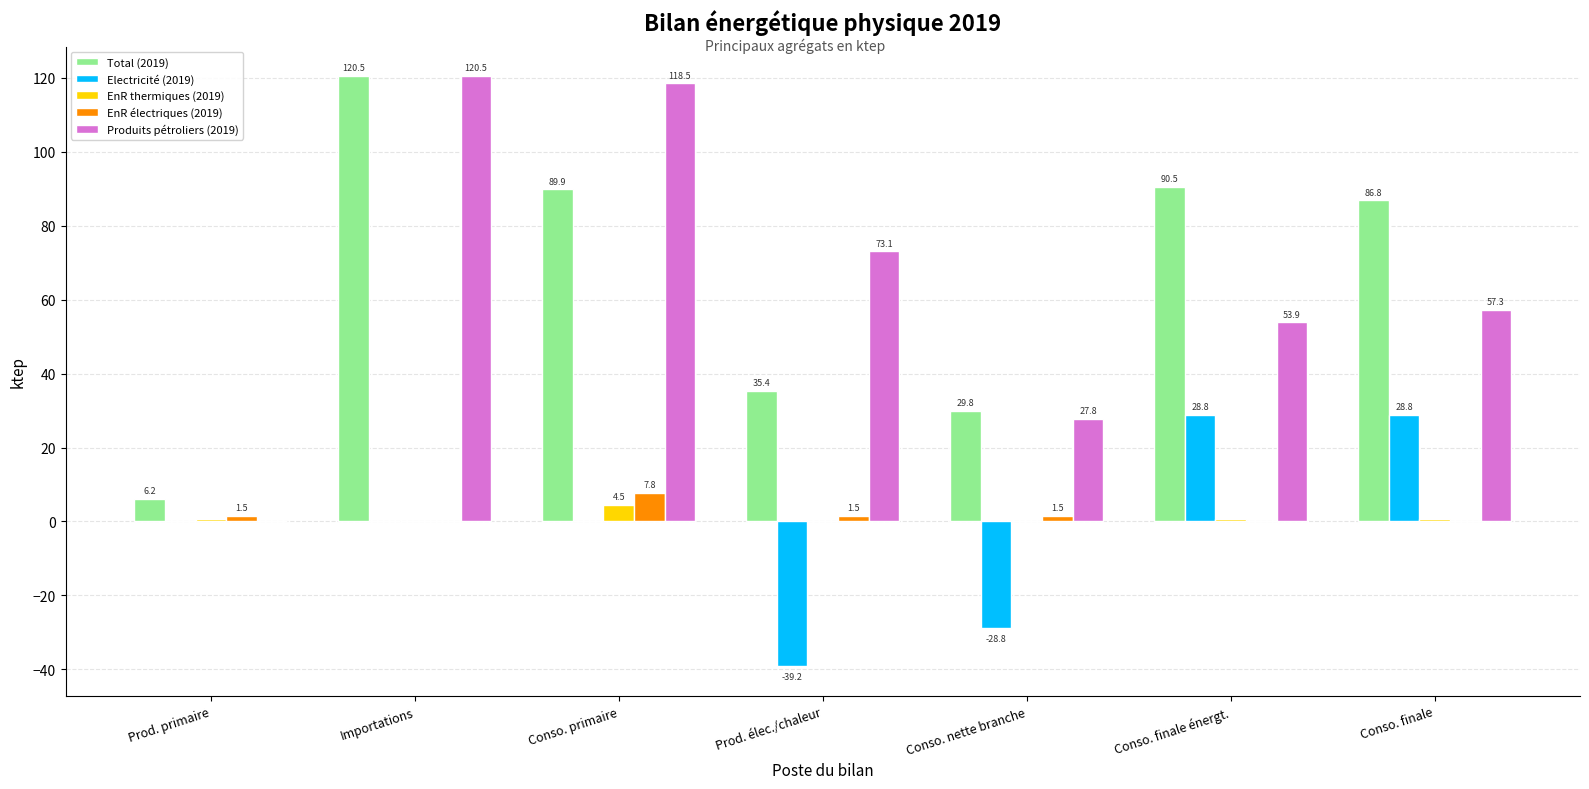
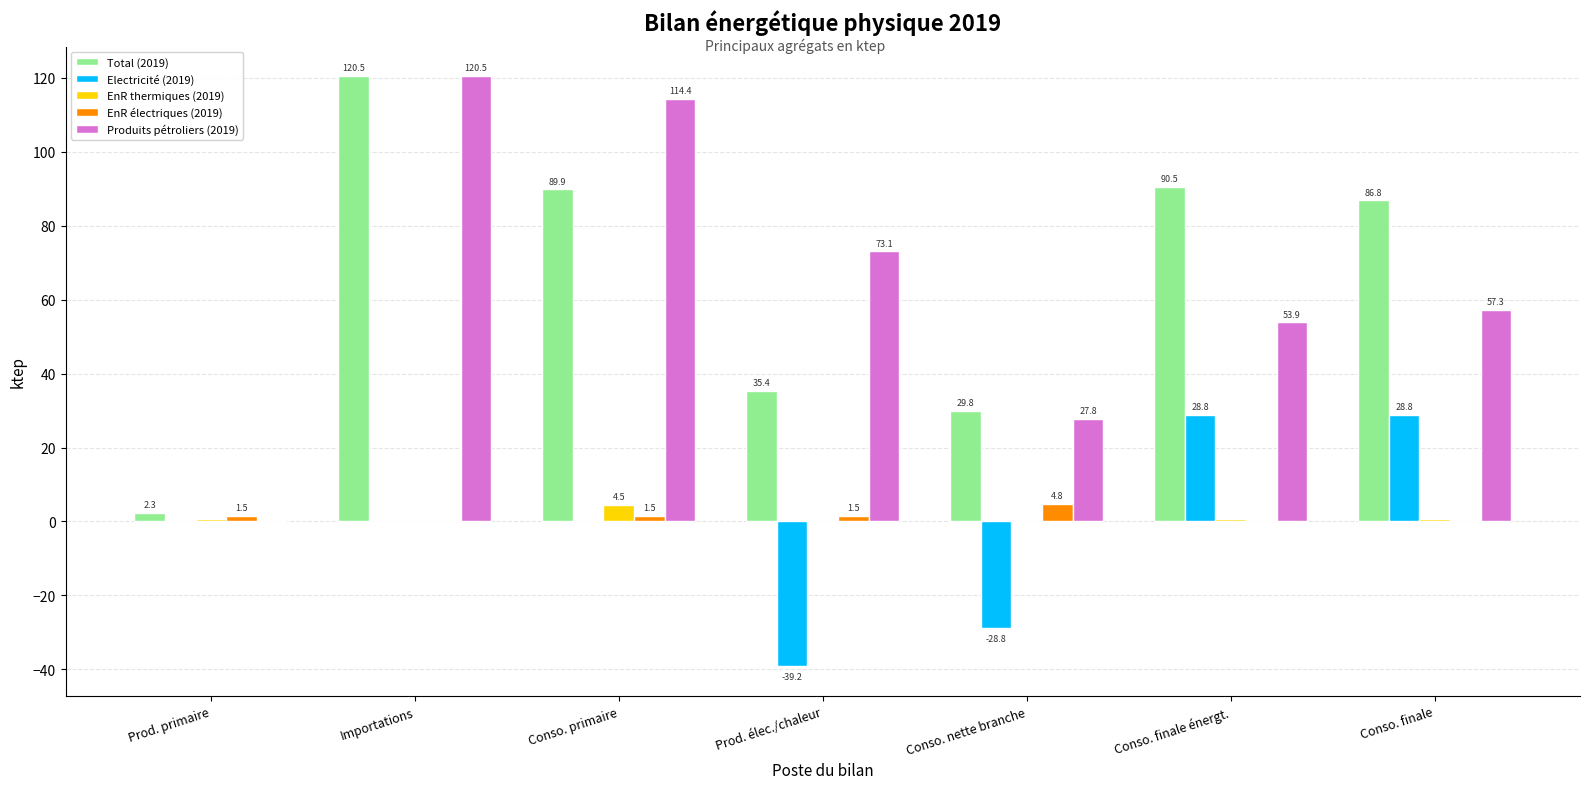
  {
    "Total (2019)": {
-     "Prod. primaire": 6.2,
+     "Prod. primaire": 2.3,
      "Importations": 120.5,
      "Conso. primaire": 89.9,
      "Prod. élec./chaleur": 35.4,
      "Conso. nette branche": 29.8,
      "Conso. finale énergt.": 90.5,
      "Conso. finale": 86.8
    },
    "Electricité (2019)": {
      "Prod. élec./chaleur": -39.2,
      "Conso. nette branche": -28.8,
      "Conso. finale énergt.": 28.8,
      "Conso. finale": 28.8
    },
    "EnR thermiques (2019)": {
      "Conso. primaire": 4.5
    },
    "EnR électriques (2019)": {
      "Prod. primaire": 1.5,
-     "Conso. primaire": 7.8,
+     "Conso. primaire": 1.5,
      "Prod. élec./chaleur": 1.5,
-     "Conso. nette branche": 1.5
+     "Conso. nette branche": 4.8
    },
    "Produits pétroliers (2019)": {
      "Importations": 120.5,
-     "Conso. primaire": 118.5,
+     "Conso. primaire": 114.4,
      "Prod. élec./chaleur": 73.1,
      "Conso. nette branche": 27.8,
      "Conso. finale énergt.": 53.9,
      "Conso. finale": 57.3
    }
  }
